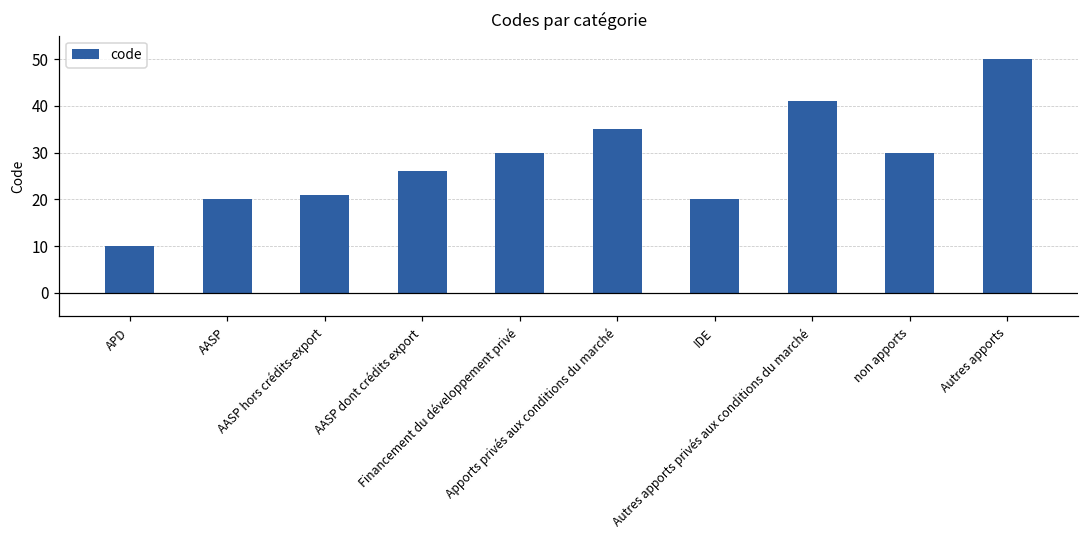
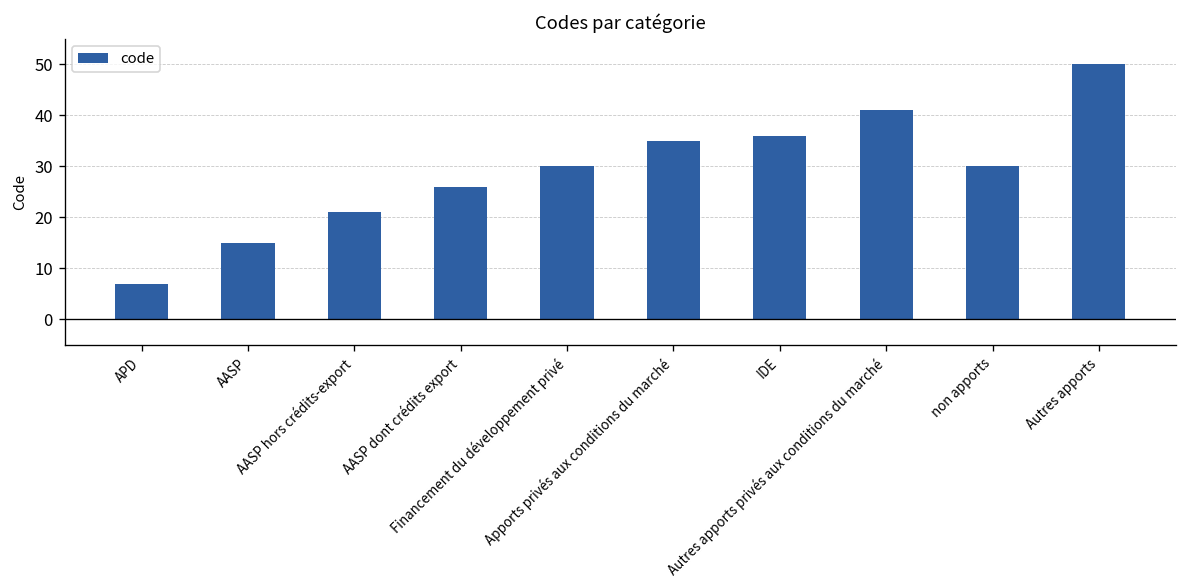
  {
-   "APD": 10,
-   "AASP": 20,
+   "APD": 7,
+   "AASP": 15,
    "AASP hors crédits-export": 21,
    "AASP dont crédits export": 26,
    "Financement du développement privé": 30,
    "Apports privés aux conditions du marché": 35,
-   "IDE": 20,
+   "IDE": 36,
    "Autres apports privés aux conditions du marché": 41,
    "non apports": 30,
    "Autres apports": 50
  }
